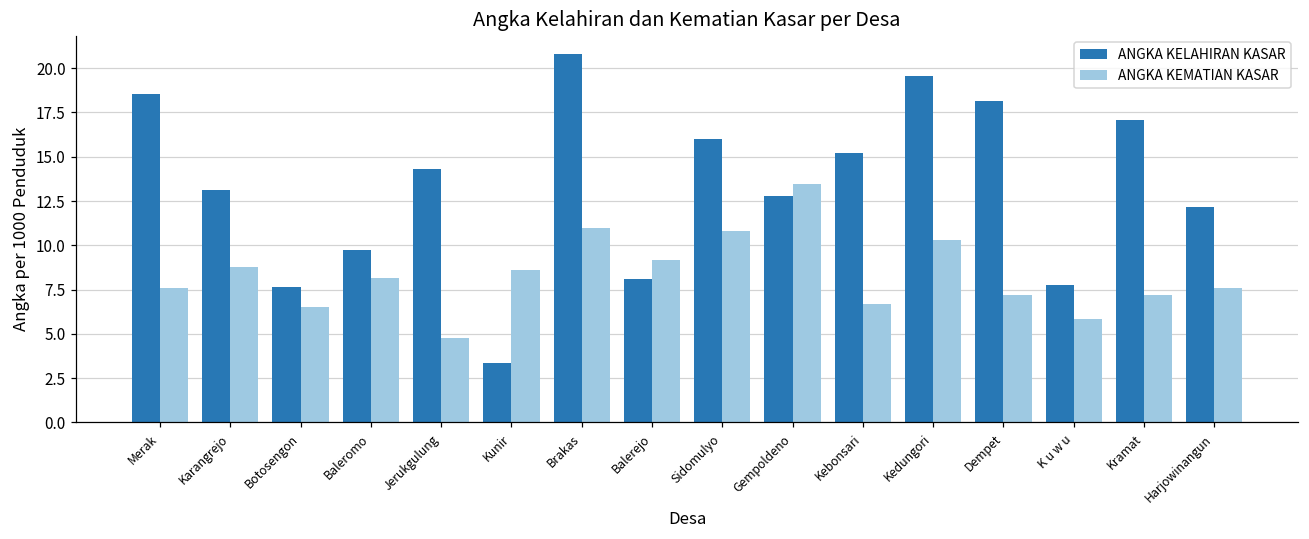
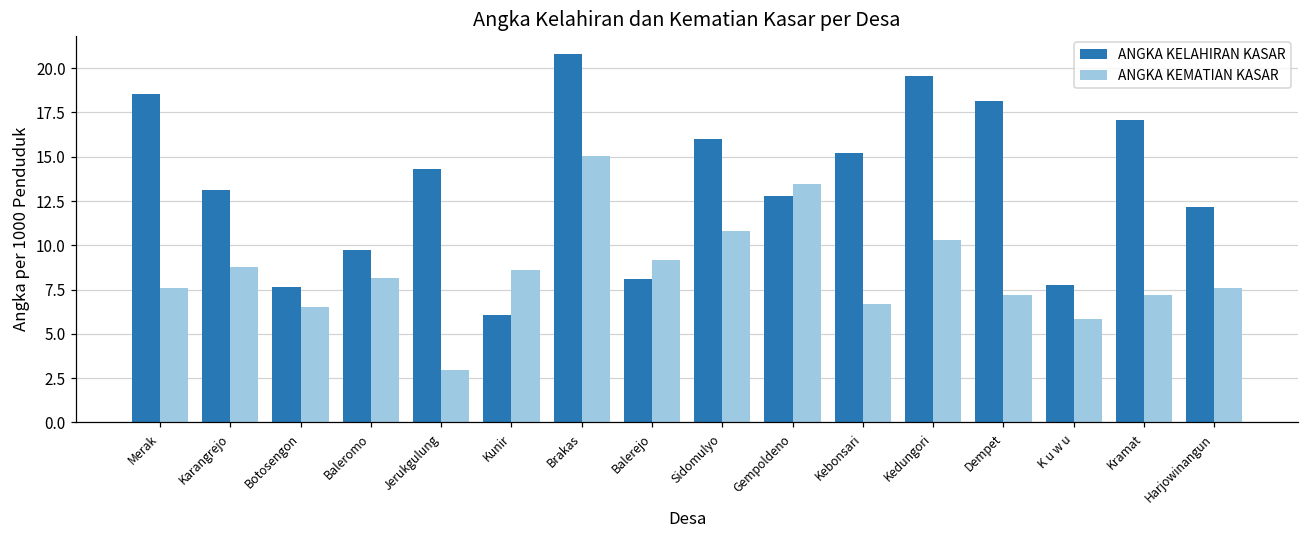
  {
    "ANGKA KELAHIRAN KASAR": {
      "Merak": 18.5,
      "Karangrejo": 13.2,
      "Botosengon": 7.7,
      "Baleromo": 9.7,
      "Jerukgulung": 14.3,
-     "Kunir": 3.4,
+     "Kunir": 6.1,
      "Brakas": 20.8,
      "Balerejo": 8.1,
      "Sidomulyo": 16.0,
      "Gempoldeno": 12.8,
      "Kebonsari": 15.2,
      "Kedungori": 19.5,
      "Dempet": 18.2,
      "K u w u": 7.8,
      "Kramat": 17.1,
      "Harjowinangun": 12.2
    },
    "ANGKA KEMATIAN KASAR": {
      "Merak": 7.6,
      "Karangrejo": 8.8,
      "Botosengon": 6.5,
      "Baleromo": 8.2,
-     "Jerukgulung": 4.8,
+     "Jerukgulung": 3.0,
      "Kunir": 8.6,
-     "Brakas": 11.0,
+     "Brakas": 15.1,
      "Balerejo": 9.2,
      "Sidomulyo": 10.8,
      "Gempoldeno": 13.5,
      "Kebonsari": 6.7,
      "Kedungori": 10.3,
      "Dempet": 7.2,
      "K u w u": 5.8,
      "Kramat": 7.2,
      "Harjowinangun": 7.6
    }
  }
